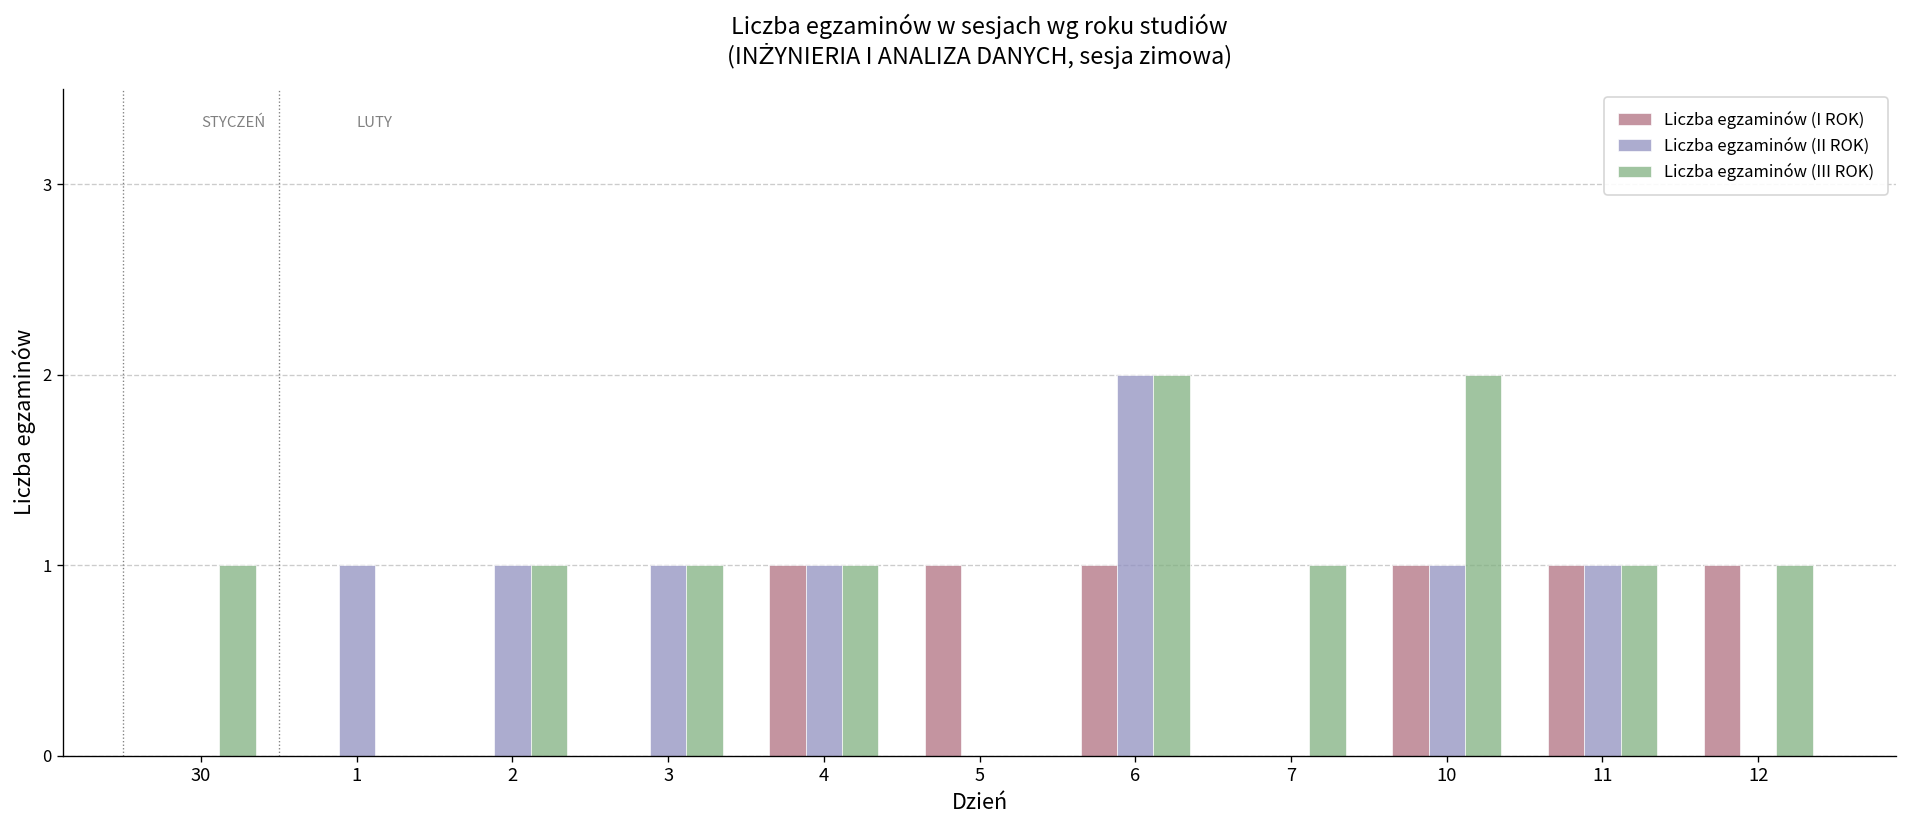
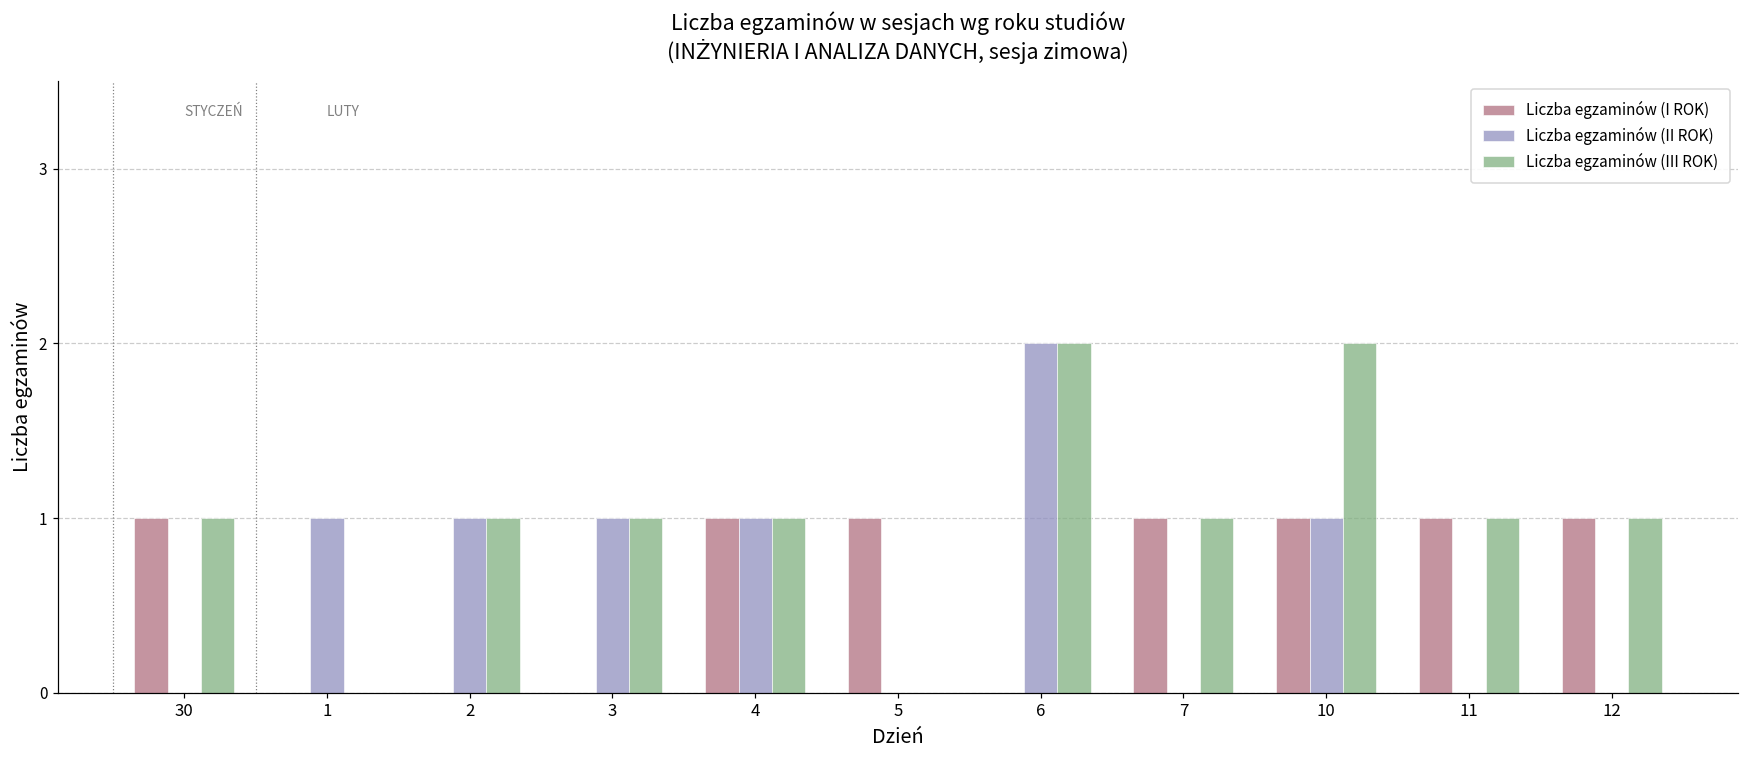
  {
    "Liczba egzaminów (I ROK)": {
-     "30": 0,
+     "30": 1,
      "1": 0,
      "2": 0,
      "3": 0,
      "4": 1,
      "5": 1,
-     "6": 1,
-     "7": 0,
+     "6": 0,
+     "7": 1,
      "10": 1,
      "11": 1,
      "12": 1
    },
    "Liczba egzaminów (II ROK)": {
      "30": 0,
      "1": 1,
      "2": 1,
      "3": 1,
      "4": 1,
      "5": 0,
      "6": 2,
      "7": 0,
      "10": 1,
-     "11": 1,
+     "11": 0,
      "12": 0
    },
    "Liczba egzaminów (III ROK)": {
      "30": 1,
      "1": 0,
      "2": 1,
      "3": 1,
      "4": 1,
      "5": 0,
      "6": 2,
      "7": 1,
      "10": 2,
      "11": 1,
      "12": 1
    }
  }
